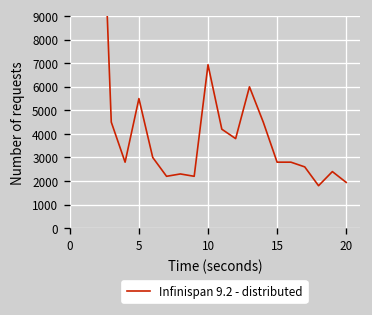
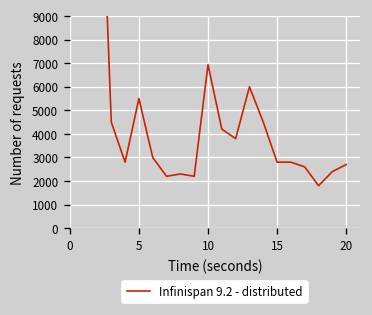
  {
    "5": 5500,
    "10": 6900,
    "15": 2800,
-   "20": 1900
+   "20": 2700
  }
